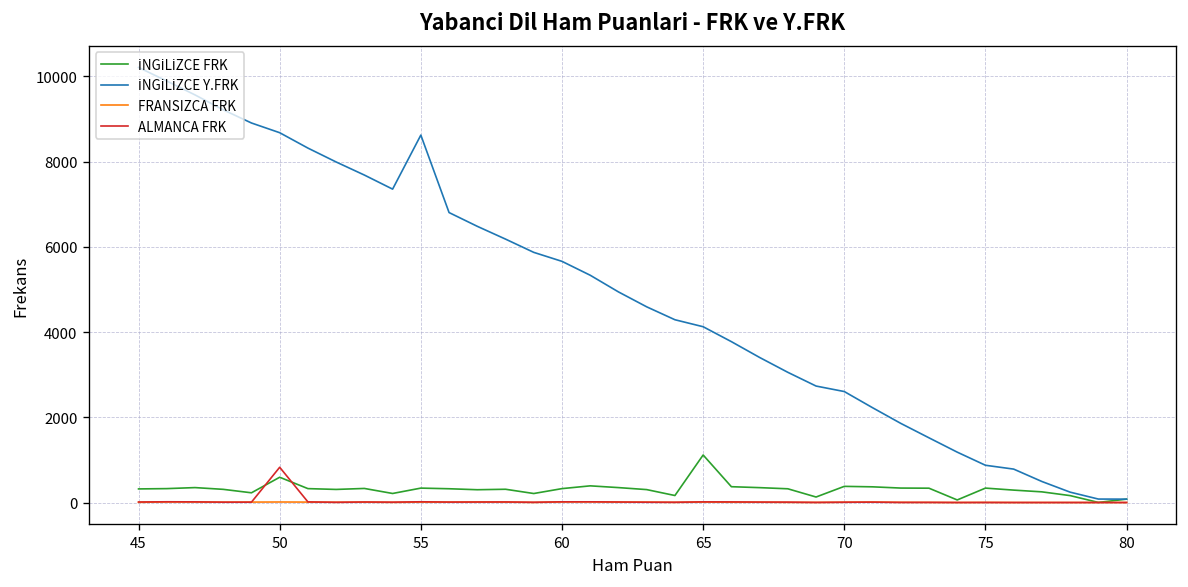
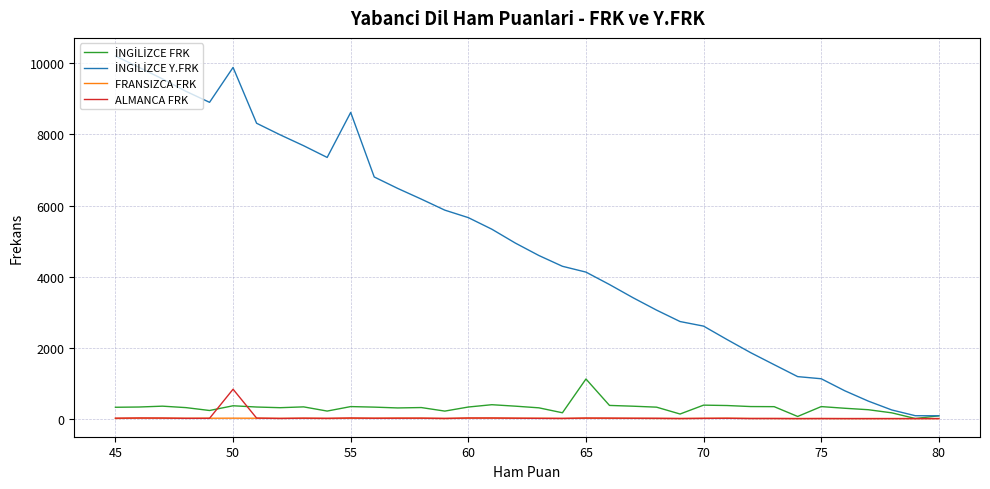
  {
    "İNGİLİZCE FRK": {
      "45": 300,
-     "50": 600,
+     "50": 400,
      "55": 300,
      "60": 300,
      "65": 1100,
      "70": 400,
      "75": 300
    },
    "İNGİLİZCE Y.FRK": {
-     "50": 8700,
+     "50": 9900,
      "55": 8600,
      "60": 5700,
      "65": 4100,
      "70": 2600,
-     "75": 900
+     "75": 1100
    },
    "FRANSIZCA FRK": {
      "50": 0
    },
    "ALMANCA FRK": {
      "50": 800
    }
  }
